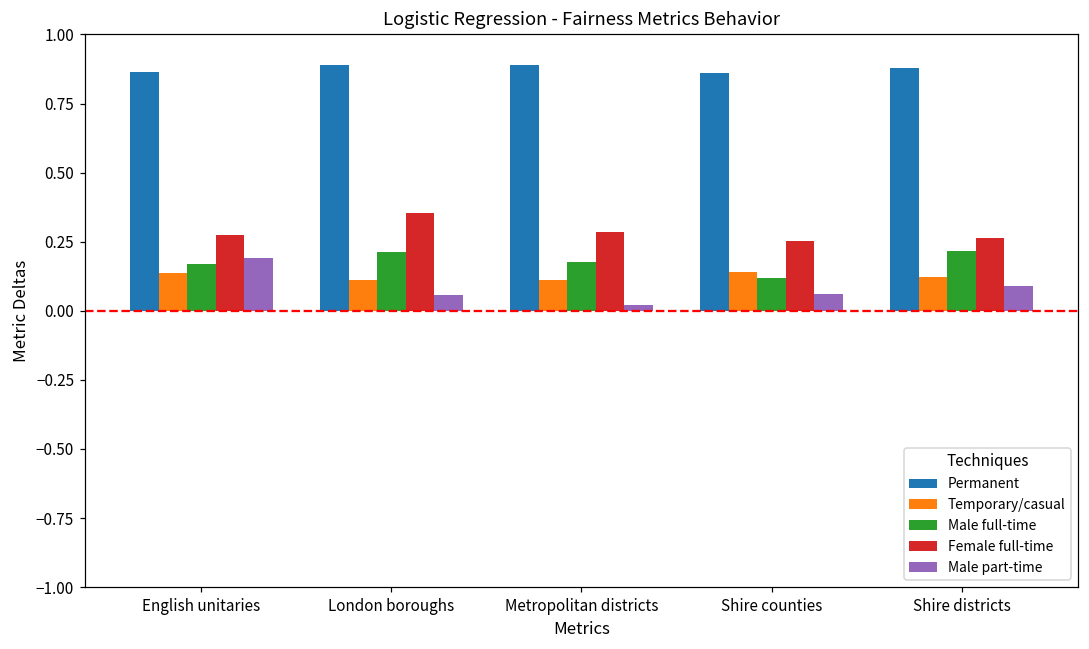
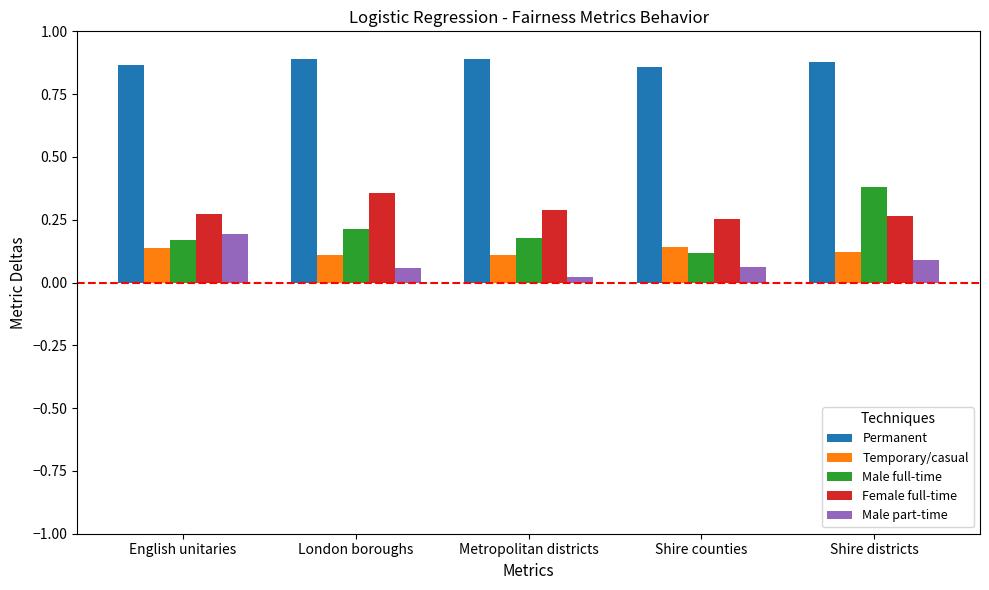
  {
    "Permanent": {
      "English unitaries": 0.86,
      "London boroughs": 0.89,
      "Metropolitan districts": 0.89,
      "Shire counties": 0.86,
      "Shire districts": 0.88
    },
    "Temporary/casual": {
      "English unitaries": 0.14,
      "London boroughs": 0.11,
      "Metropolitan districts": 0.11,
      "Shire counties": 0.14,
      "Shire districts": 0.12
    },
    "Male full-time": {
      "English unitaries": 0.17,
      "London boroughs": 0.21,
      "Metropolitan districts": 0.18,
      "Shire counties": 0.12,
-     "Shire districts": 0.22
+     "Shire districts": 0.38
    },
    "Female full-time": {
      "English unitaries": 0.27,
      "London boroughs": 0.36,
      "Metropolitan districts": 0.29,
      "Shire counties": 0.25,
      "Shire districts": 0.26
    },
    "Male part-time": {
      "English unitaries": 0.19,
      "London boroughs": 0.06,
      "Metropolitan districts": 0.02,
      "Shire counties": 0.06,
      "Shire districts": 0.09
    }
  }
